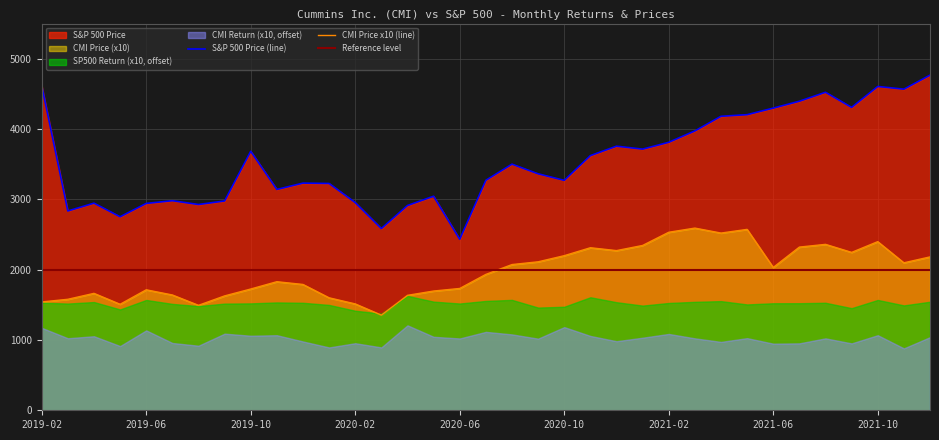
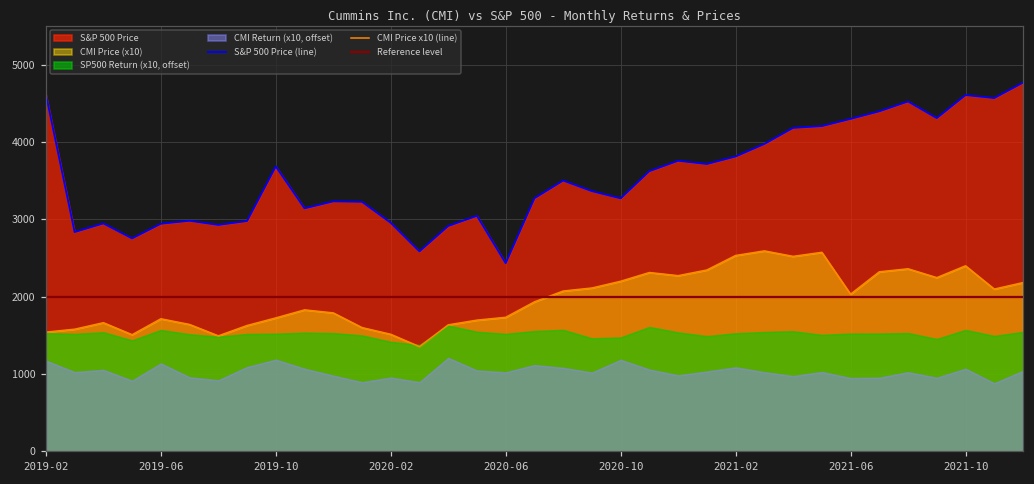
  {
    "S&P 500 Price": {
      "2019-02": 4600,
      "2019-06": 2900,
      "2019-10": 3700,
      "2020-02": 3000,
      "2020-06": 2400,
      "2020-10": 3300,
      "2021-02": 3800,
      "2021-06": 4300,
      "2021-10": 4600
    },
    "CMI Price (x10)": {
      "2019-06": 1700,
      "2019-10": 1700,
      "2020-02": 1500,
      "2020-06": 1700,
      "2020-10": 2200,
      "2021-02": 2500,
      "2021-06": 2000,
      "2021-10": 2400
    },
    "SP500 Return (x10, offset)": {
      "2019-06": 1600,
      "2019-10": 1500,
      "2020-02": 1400,
      "2020-06": 1500,
      "2020-10": 1500,
      "2021-02": 1500,
      "2021-06": 1500,
      "2021-10": 1600
    },
    "CMI Return (x10, offset)": {
      "2019-02": 1200,
      "2019-06": 1100,
-     "2019-10": 1100,
+     "2019-10": 1200,
      "2020-02": 1000,
      "2020-06": 1000,
      "2020-10": 1200,
      "2021-02": 1100,
      "2021-06": 900,
      "2021-10": 1100
    }
  }
